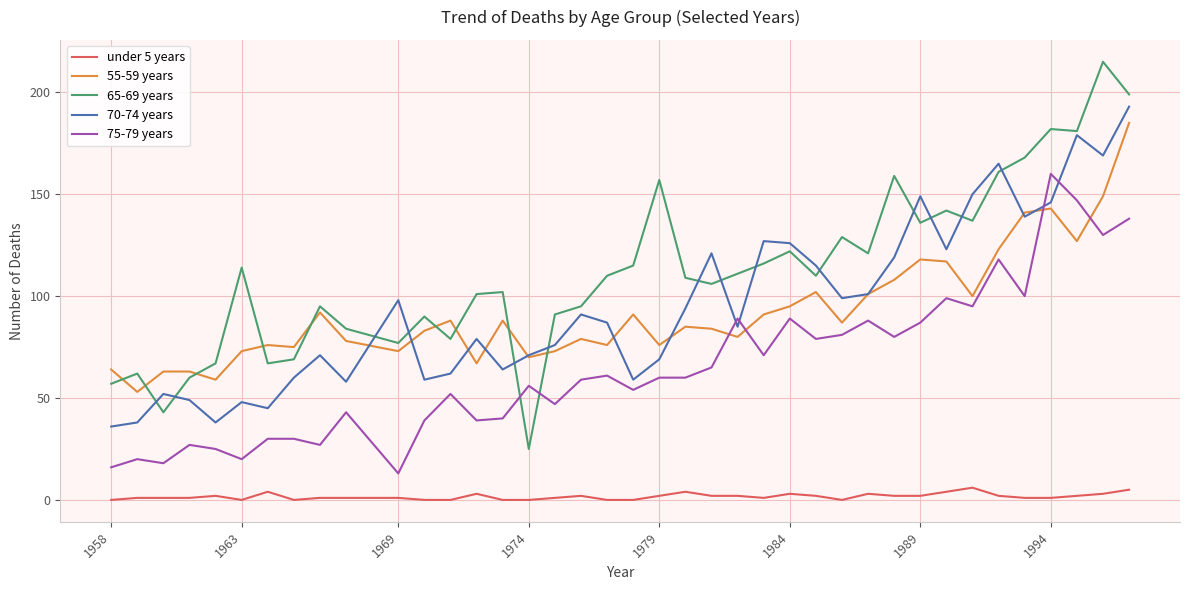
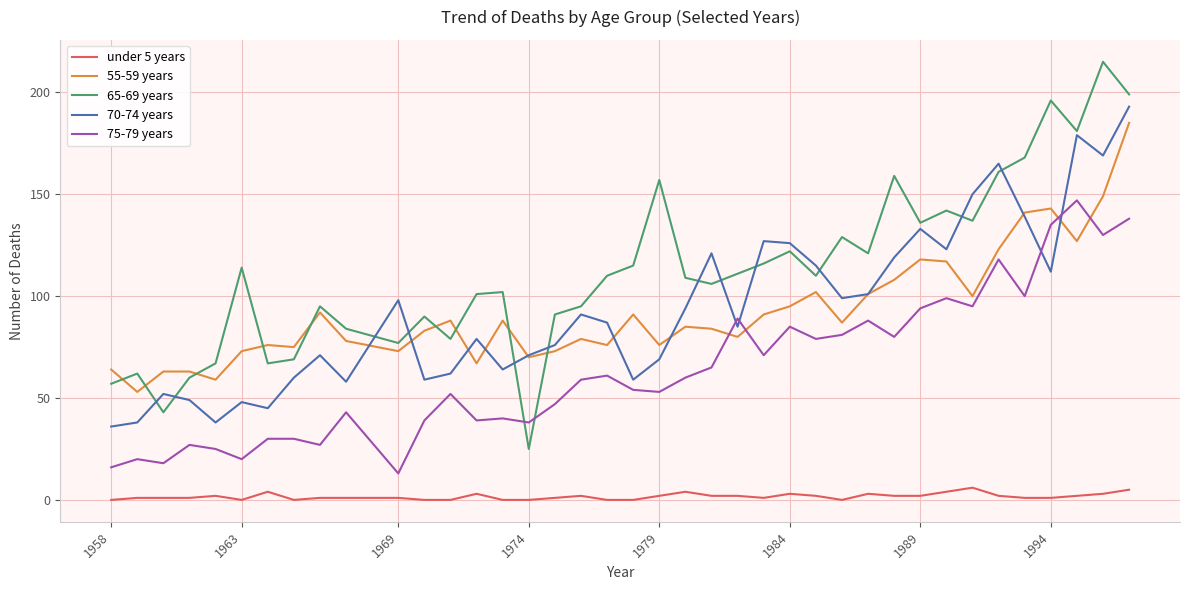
  {
    "65-69 years": {
      "1958": 57,
      "1963": 114,
      "1969": 77,
      "1974": 25,
      "1979": 157,
      "1984": 122,
      "1989": 136,
-     "1994": 182
+     "1994": 196
    },
    "70-74 years": {
      "1958": 36,
      "1963": 48,
      "1969": 98,
      "1979": 69,
      "1984": 126,
-     "1989": 149,
-     "1994": 146
+     "1989": 133,
+     "1994": 112
    },
    "75-79 years": {
      "1958": 16,
      "1963": 20,
      "1969": 13,
-     "1974": 56,
-     "1979": 60,
-     "1984": 89,
-     "1989": 87,
-     "1994": 160
+     "1974": 38,
+     "1979": 53,
+     "1984": 85,
+     "1989": 94,
+     "1994": 135
    }
  }
